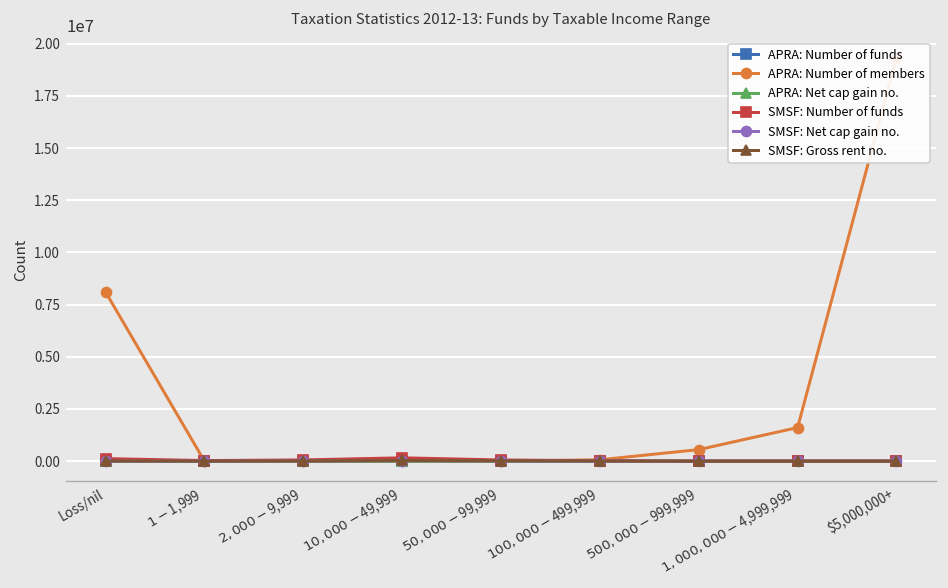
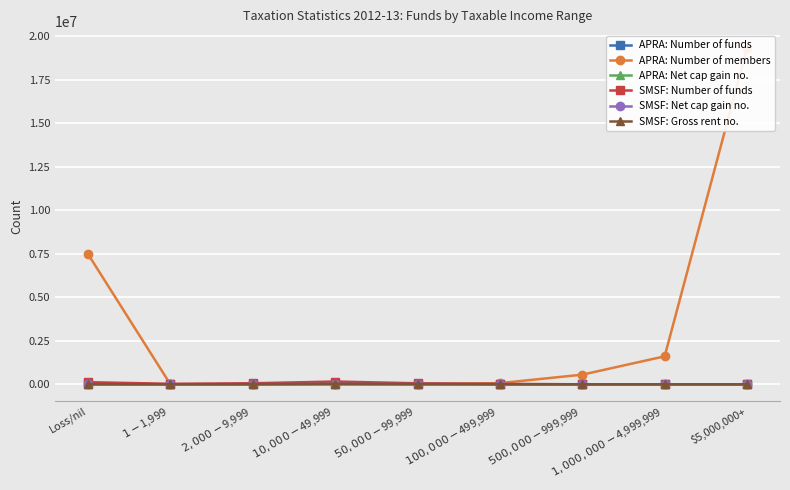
  {
    "APRA: Number of members": {
-     "Loss/nil": 8100000
+     "Loss/nil": 7500000
    }
  }
